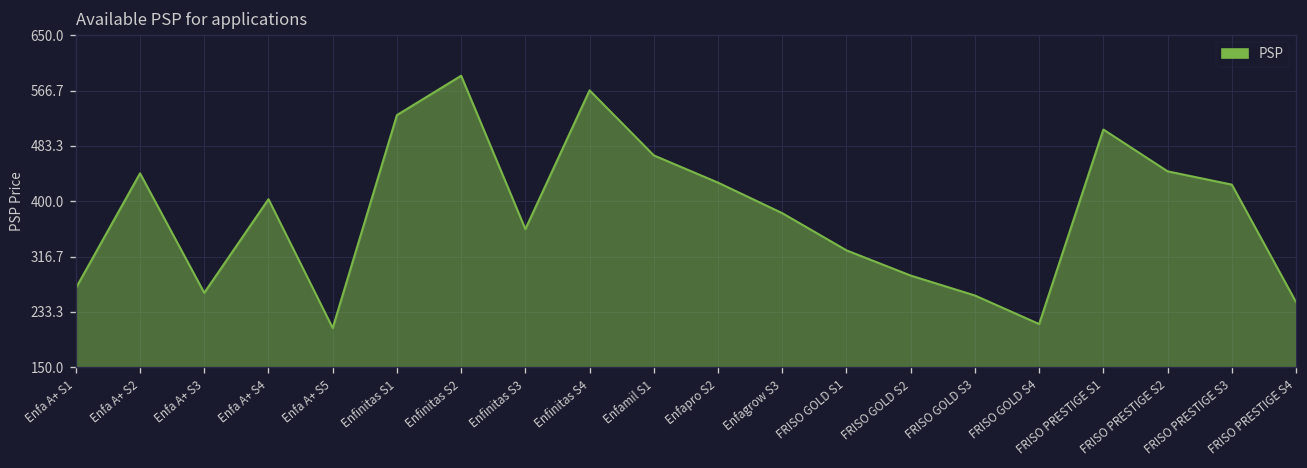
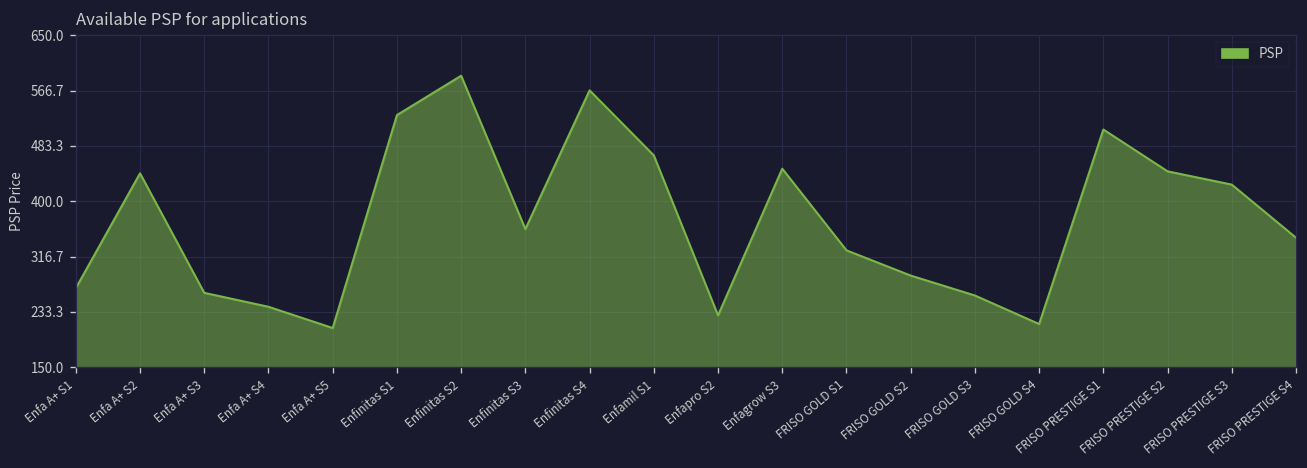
  {
    "Enfa A+ S1": 270,
    "Enfa A+ S2": 440,
    "Enfa A+ S3": 260,
-   "Enfa A+ S4": 400,
+   "Enfa A+ S4": 240,
    "Enfa A+ S5": 210,
    "Enfinitas S1": 530,
    "Enfinitas S2": 590,
    "Enfinitas S3": 360,
    "Enfinitas S4": 570,
    "Enfamil S1": 470,
-   "Enfapro S2": 430,
-   "Enfagrow S3": 380,
+   "Enfapro S2": 230,
+   "Enfagrow S3": 450,
    "FRISO GOLD S1": 330,
    "FRISO GOLD S2": 290,
    "FRISO GOLD S3": 260,
    "FRISO GOLD S4": 220,
    "FRISO PRESTIGE S1": 510,
    "FRISO PRESTIGE S2": 450,
    "FRISO PRESTIGE S3": 430,
-   "FRISO PRESTIGE S4": 250
+   "FRISO PRESTIGE S4": 350
  }
